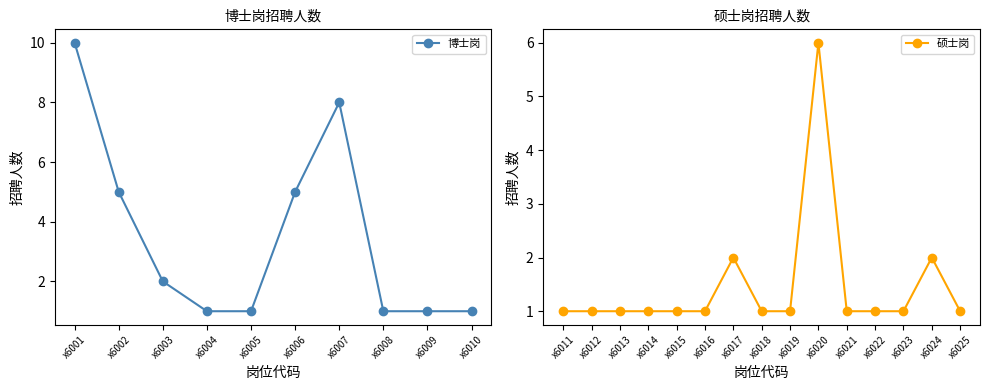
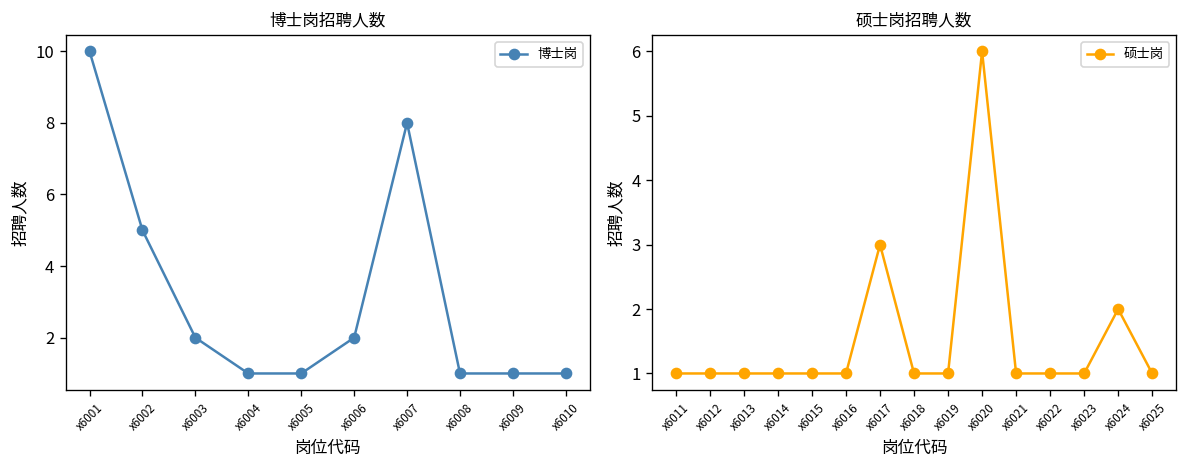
  {
    "博士岗招聘人数": {
      "x6001": 10,
      "x6002": 5,
      "x6003": 2,
      "x6004": 1,
      "x6005": 1,
-     "x6006": 5,
+     "x6006": 2,
      "x6007": 8,
      "x6008": 1,
      "x6009": 1,
      "x6010": 1
    },
    "硕士岗招聘人数": {
      "x6011": 1,
      "x6012": 1,
      "x6013": 1,
      "x6014": 1,
      "x6015": 1,
      "x6016": 1,
-     "x6017": 2,
+     "x6017": 3,
      "x6018": 1,
      "x6019": 1,
      "x6020": 6,
      "x6021": 1,
      "x6022": 1,
      "x6023": 1,
      "x6024": 2,
      "x6025": 1
    }
  }
